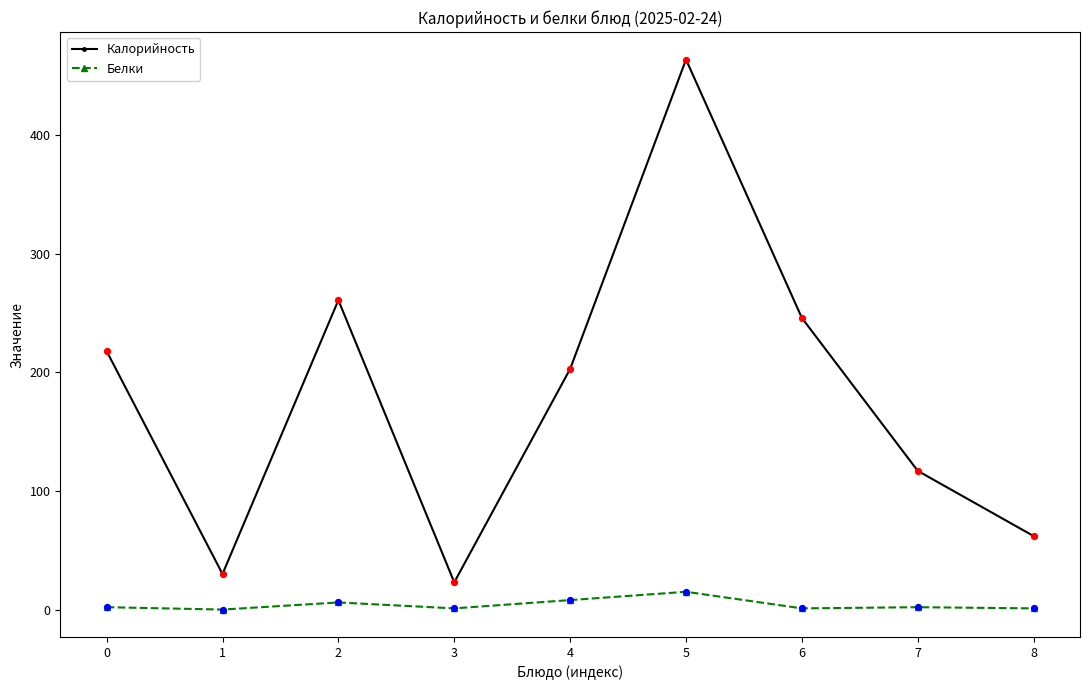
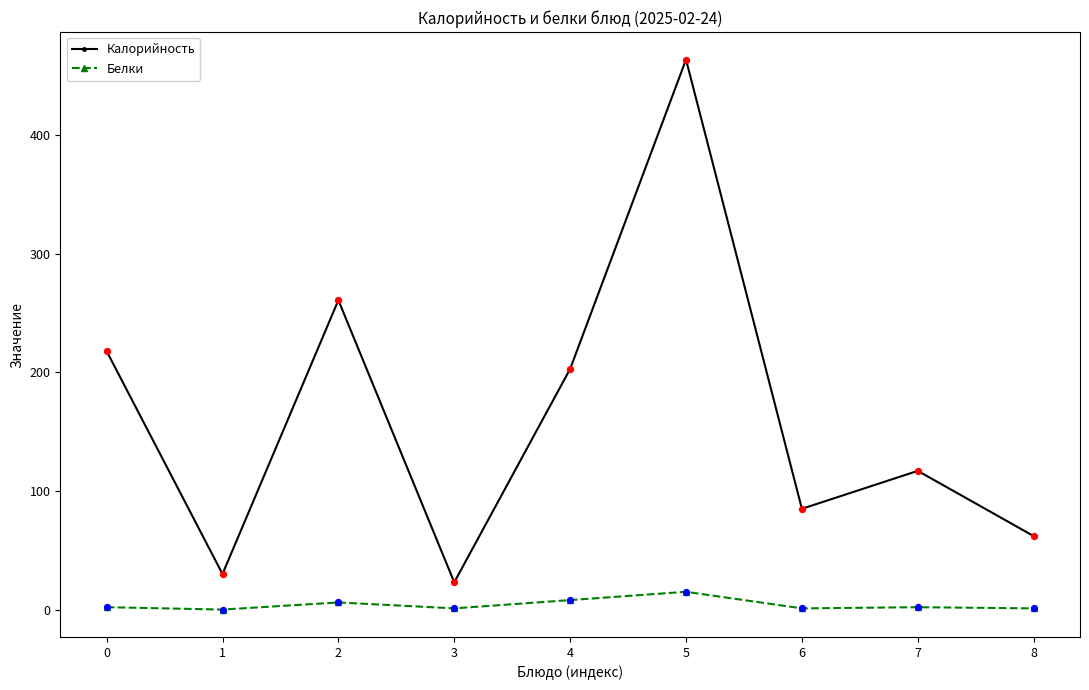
  {
    "Калорийность": {
      "0": 218,
      "1": 30,
      "2": 261,
      "3": 23,
      "4": 203,
      "5": 464,
-     "6": 246,
+     "6": 85,
      "7": 117,
      "8": 62
    },
    "Белки": {
      "0": 2,
      "1": 0,
      "2": 6,
      "3": 1,
      "4": 8,
      "5": 15,
      "6": 1,
      "7": 2,
      "8": 1
    }
  }
